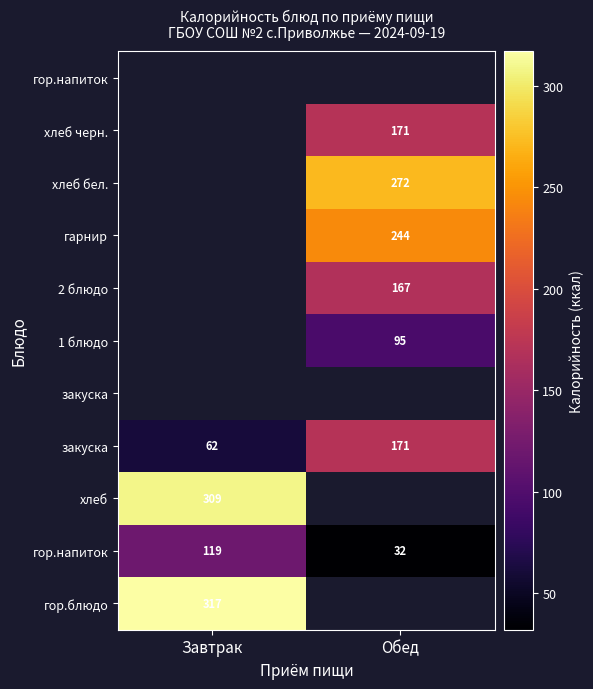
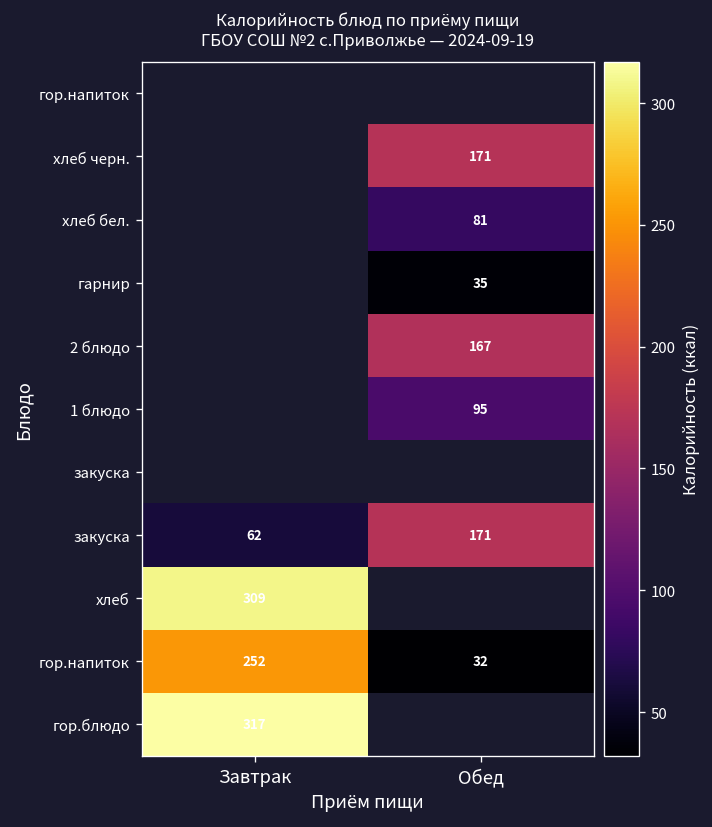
  {
    "хлеб черн.": {
      "Обед": 171
    },
    "хлеб бел.": {
-     "Обед": 272
+     "Обед": 81
    },
    "гарнир": {
-     "Обед": 244
+     "Обед": 35
    },
    "2 блюдо": {
      "Обед": 167
    },
    "1 блюдо": {
      "Обед": 95
    },
    "закуска": {
      "Завтрак": 62,
      "Обед": 171
    },
    "хлеб": {
      "Завтрак": 309
    },
    "гор.напиток": {
-     "Завтрак": 119,
+     "Завтрак": 252,
      "Обед": 32
    },
    "гор.блюдо": {
      "Завтрак": 317
    }
  }
